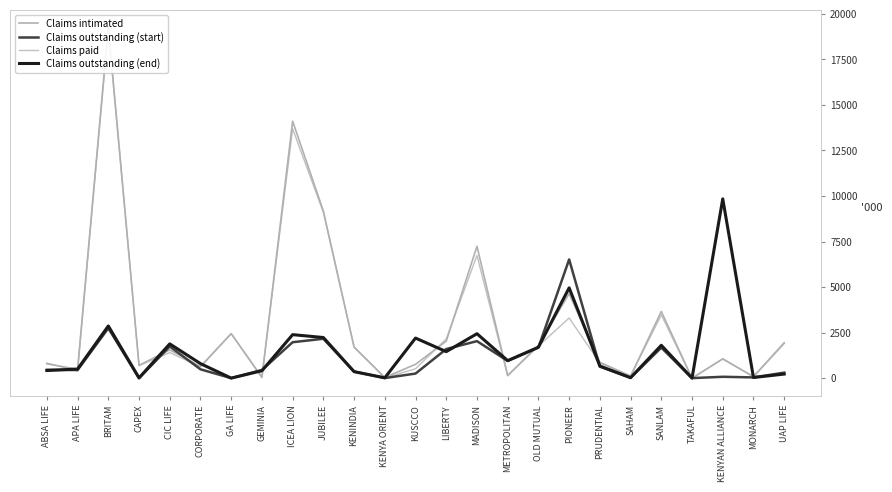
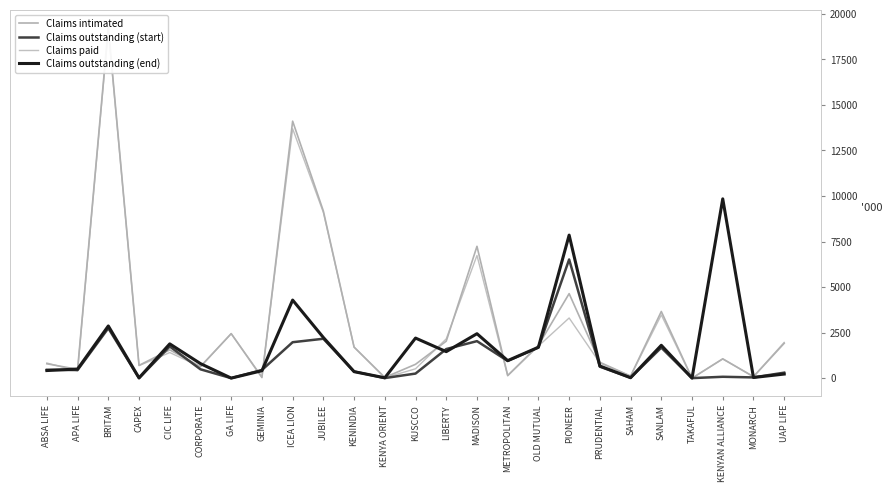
  {
    "Claims outstanding (start)": {
      "CIC LIFE": 1700,
      "ICEA LION": 2000,
      "KUSCCO": 300,
      "LIBERTY": 1600,
      "MADISON": 2000,
      "PIONEER": 6500,
      "KENYAN ALLIANCE": 100
    },
    "Claims outstanding (end)": {
      "CIC LIFE": 1900,
      "CORPORATE": 800,
-     "ICEA LION": 2400,
+     "ICEA LION": 4300,
      "KUSCCO": 2200,
      "LIBERTY": 1500,
      "MADISON": 2400,
-     "PIONEER": 5000,
+     "PIONEER": 7900,
      "KENYAN ALLIANCE": 9800
    }
  }
